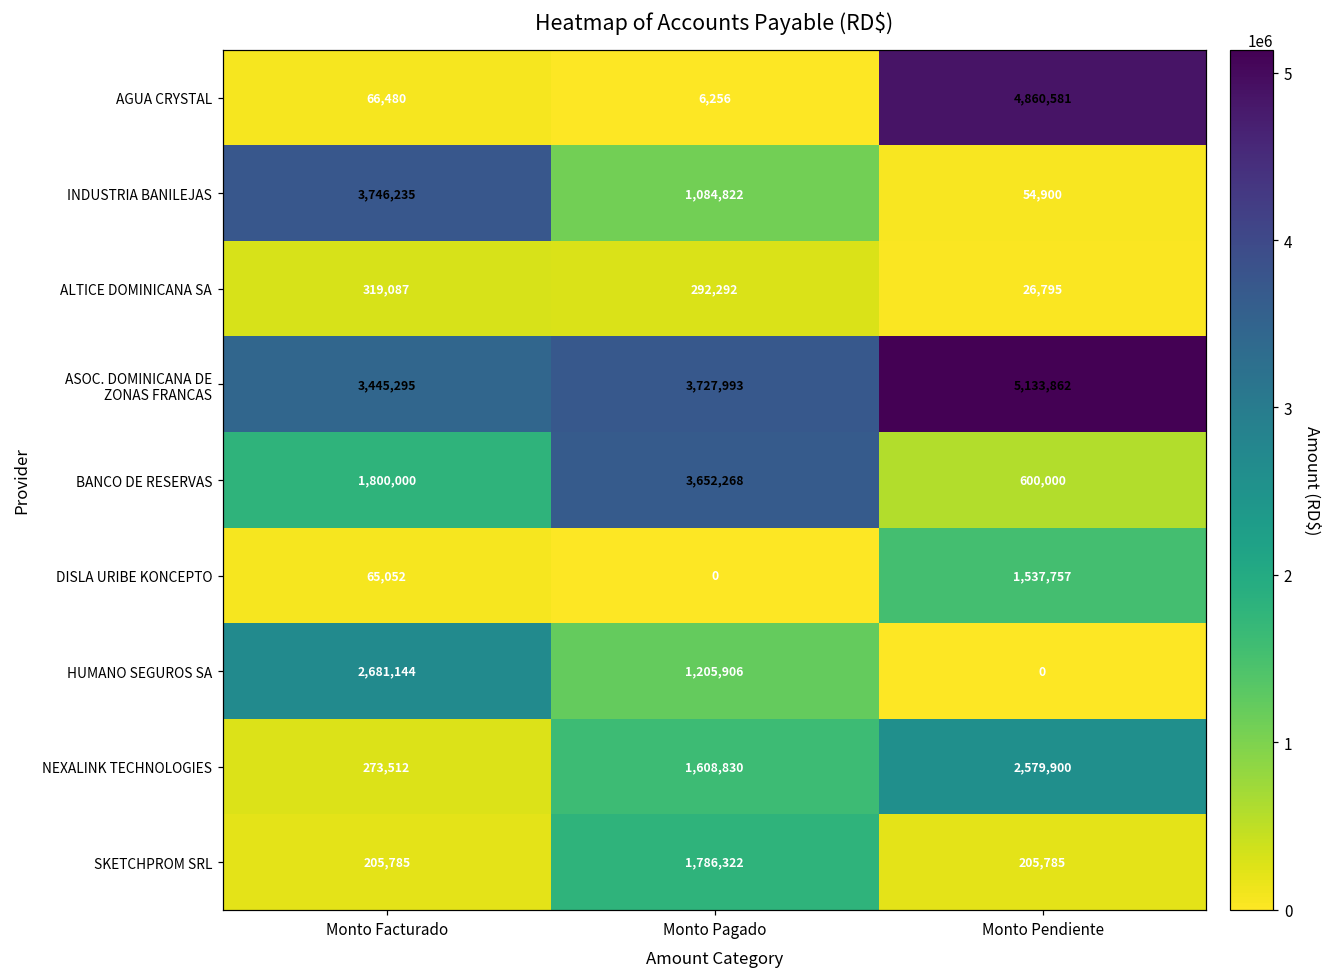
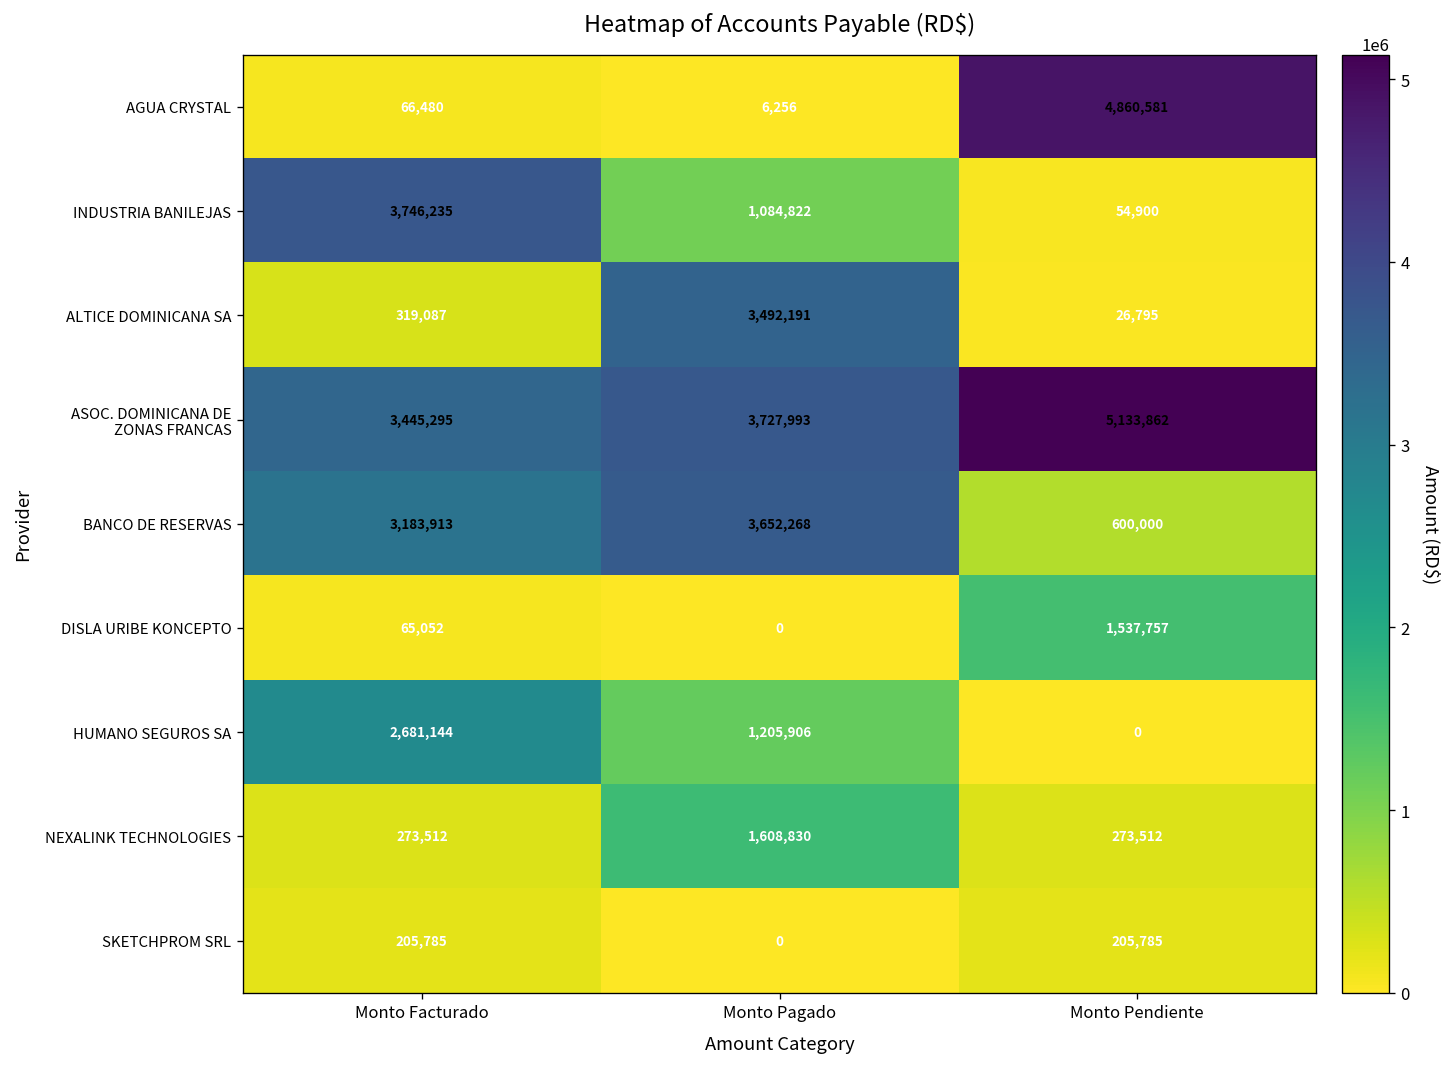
  {
    "AGUA CRYSTAL": {
      "Monto Facturado": "66,480",
      "Monto Pagado": "6,256",
      "Monto Pendiente": "4,860,581"
    },
    "INDUSTRIA BANILEJAS": {
      "Monto Facturado": "3,746,235",
      "Monto Pagado": "1,084,822",
      "Monto Pendiente": "54,900"
    },
    "ALTICE DOMINICANA SA": {
      "Monto Facturado": "319,087",
-     "Monto Pagado": "292,292",
+     "Monto Pagado": "3,492,191",
      "Monto Pendiente": "26,795"
    },
    "ASOC. DOMINICANA DE ZONAS FRANCAS": {
      "Monto Facturado": "3,445,295",
      "Monto Pagado": "3,727,993",
      "Monto Pendiente": "5,133,862"
    },
    "BANCO DE RESERVAS": {
-     "Monto Facturado": "1,800,000",
+     "Monto Facturado": "3,183,913",
      "Monto Pagado": "3,652,268",
      "Monto Pendiente": "600,000"
    },
    "DISLA URIBE KONCEPTO": {
      "Monto Facturado": "65,052",
      "Monto Pagado": "0",
      "Monto Pendiente": "1,537,757"
    },
    "HUMANO SEGUROS SA": {
      "Monto Facturado": "2,681,144",
      "Monto Pagado": "1,205,906",
      "Monto Pendiente": "0"
    },
    "NEXALINK TECHNOLOGIES": {
      "Monto Facturado": "273,512",
      "Monto Pagado": "1,608,830",
-     "Monto Pendiente": "2,579,900"
+     "Monto Pendiente": "273,512"
    },
    "SKETCHPROM SRL": {
      "Monto Facturado": "205,785",
-     "Monto Pagado": "1,786,322",
+     "Monto Pagado": "0",
      "Monto Pendiente": "205,785"
    }
  }
